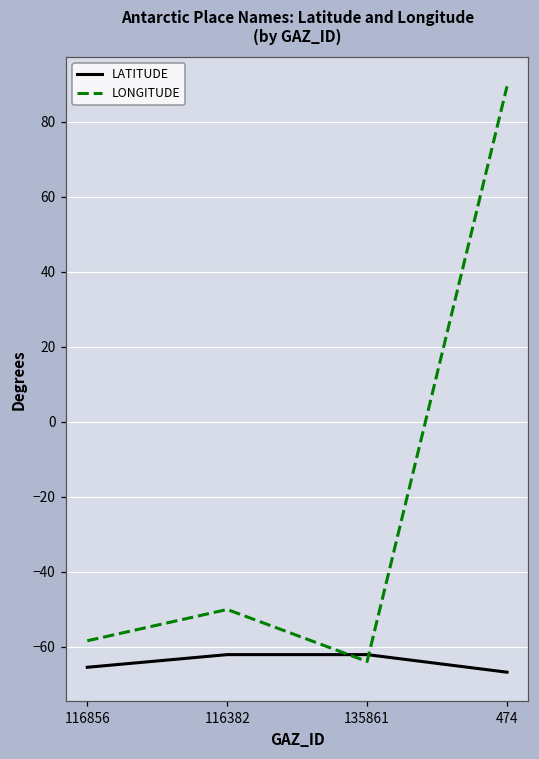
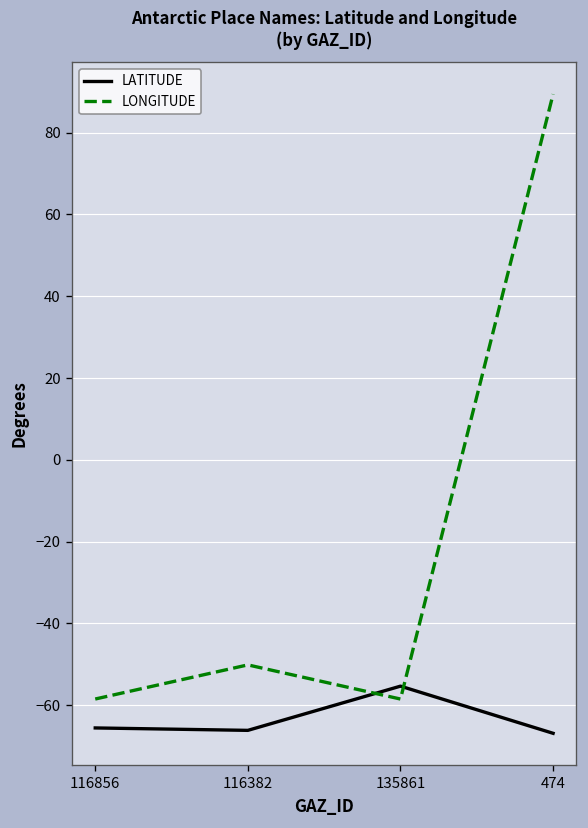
  {
    "LATITUDE": {
      "116856": -66,
-     "116382": -62,
-     "135861": -62,
+     "116382": -66,
+     "135861": -55,
      "474": -67
    },
    "LONGITUDE": {
      "116856": -58,
      "116382": -50,
-     "135861": -64,
+     "135861": -58,
      "474": 89
    }
  }
